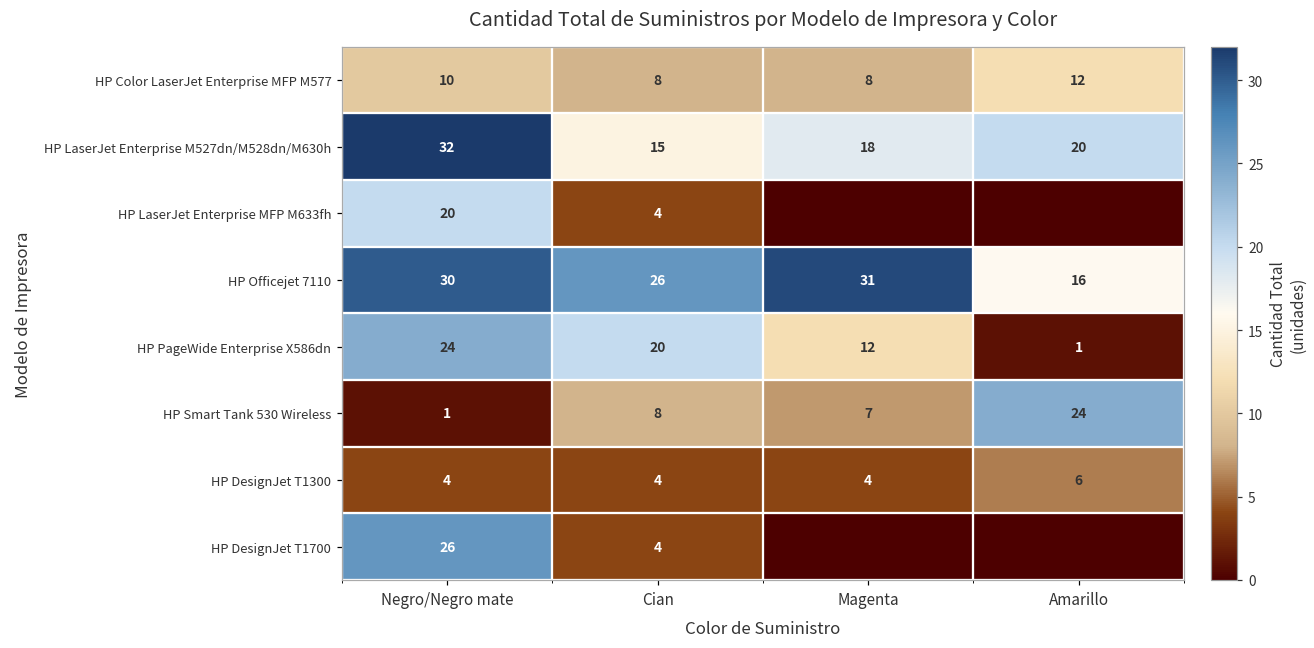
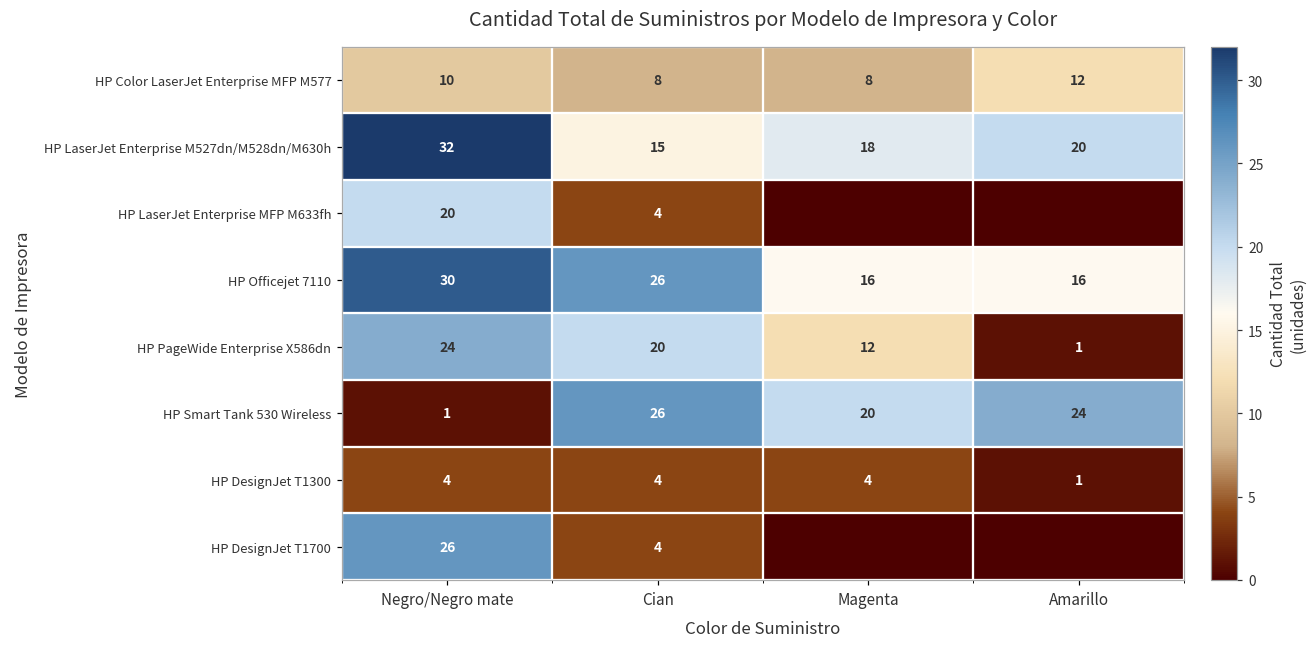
  {
    "HP Color LaserJet Enterprise MFP M577": {
      "Negro/Negro mate": 10,
      "Cian": 8,
      "Magenta": 8,
      "Amarillo": 12
    },
    "HP LaserJet Enterprise M527dn/M528dn/M630h": {
      "Negro/Negro mate": 32,
      "Cian": 15,
      "Magenta": 18,
      "Amarillo": 20
    },
    "HP LaserJet Enterprise MFP M633fh": {
      "Negro/Negro mate": 20,
      "Cian": 4
    },
    "HP Officejet 7110": {
      "Negro/Negro mate": 30,
      "Cian": 26,
-     "Magenta": 31,
+     "Magenta": 16,
      "Amarillo": 16
    },
    "HP PageWide Enterprise X586dn": {
      "Negro/Negro mate": 24,
      "Cian": 20,
      "Magenta": 12,
      "Amarillo": 1
    },
    "HP Smart Tank 530 Wireless": {
      "Negro/Negro mate": 1,
-     "Cian": 8,
-     "Magenta": 7,
+     "Cian": 26,
+     "Magenta": 20,
      "Amarillo": 24
    },
    "HP DesignJet T1300": {
      "Negro/Negro mate": 4,
      "Cian": 4,
      "Magenta": 4,
-     "Amarillo": 6
+     "Amarillo": 1
    },
    "HP DesignJet T1700": {
      "Negro/Negro mate": 26,
      "Cian": 4
    }
  }
